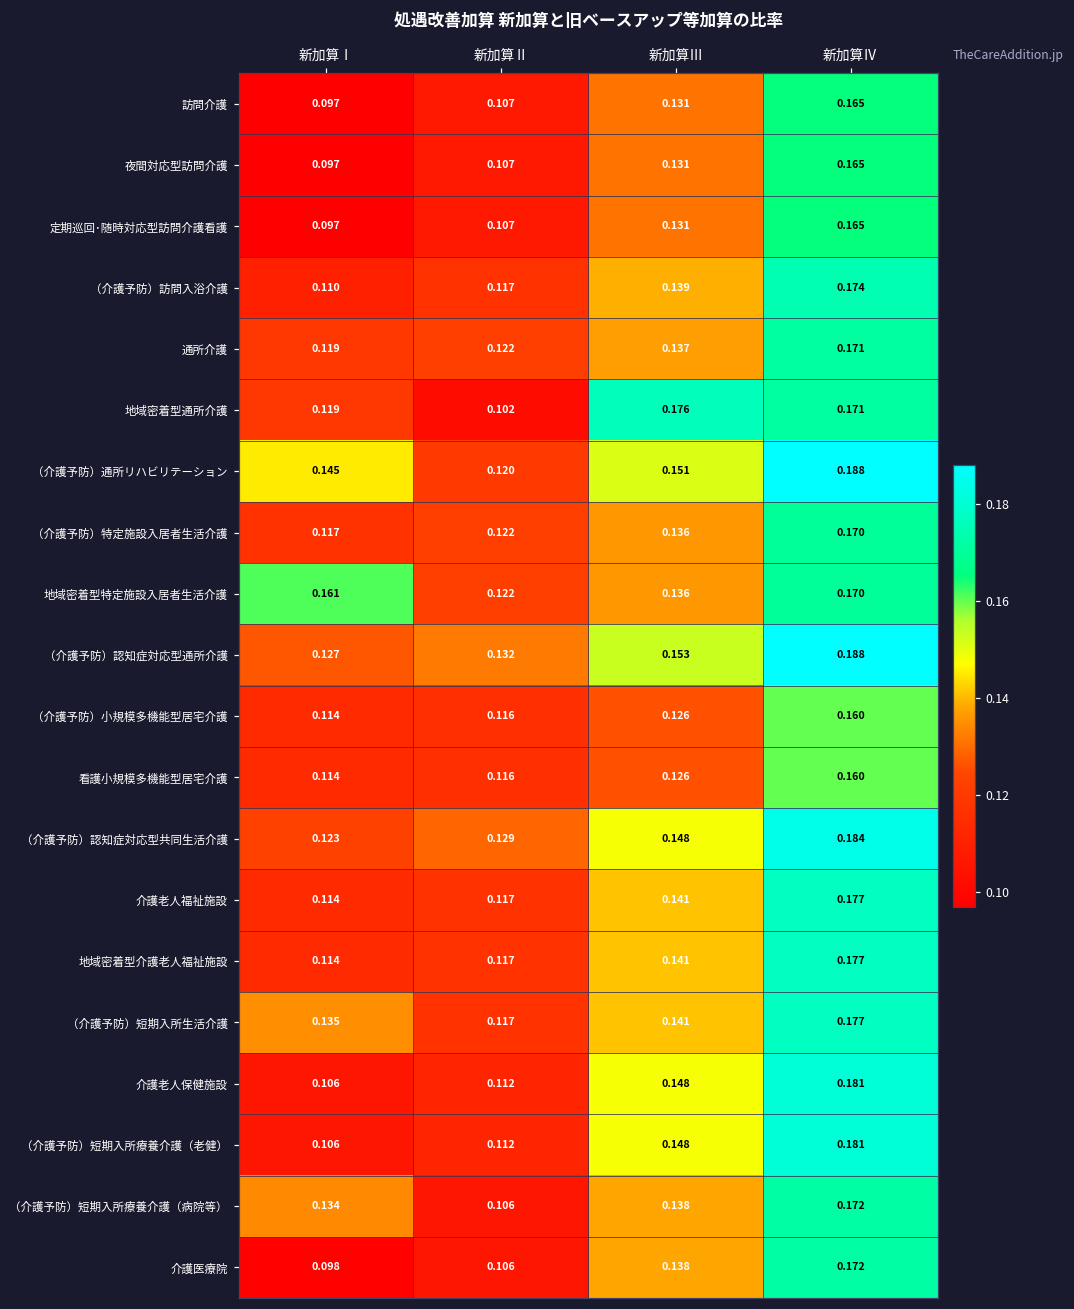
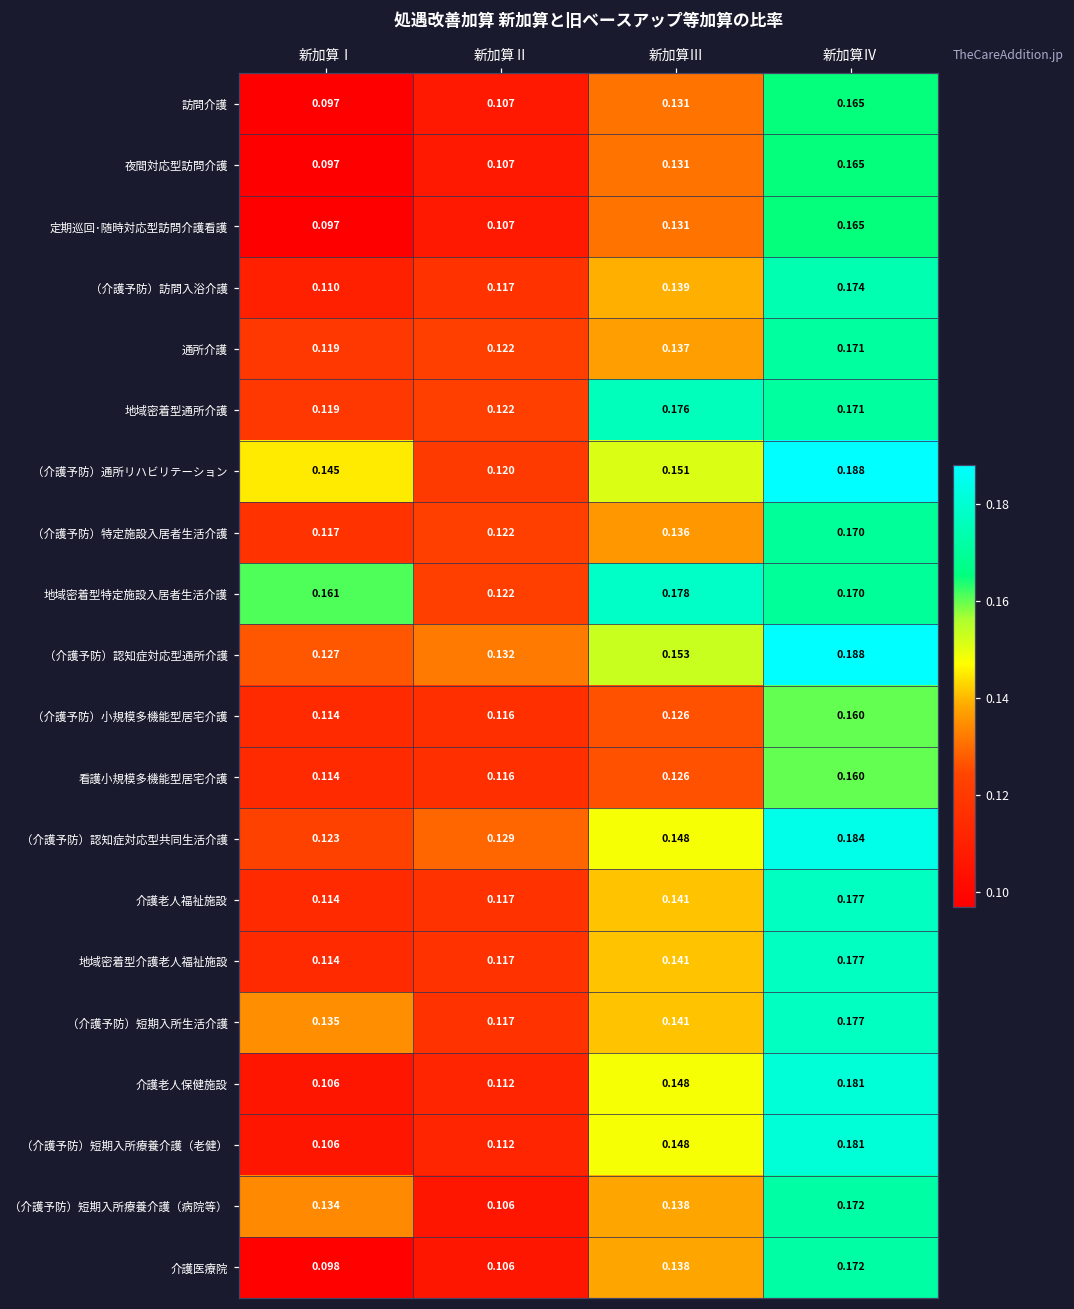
  {
    "訪問介護": {
      "新加算Ⅰ": 0.097,
      "新加算Ⅱ": 0.107,
      "新加算Ⅲ": 0.131,
      "新加算Ⅳ": 0.165
    },
    "夜間対応型訪問介護": {
      "新加算Ⅰ": 0.097,
      "新加算Ⅱ": 0.107,
      "新加算Ⅲ": 0.131,
      "新加算Ⅳ": 0.165
    },
    "定期巡回･随時対応型訪問介護看護": {
      "新加算Ⅰ": 0.097,
      "新加算Ⅱ": 0.107,
      "新加算Ⅲ": 0.131,
      "新加算Ⅳ": 0.165
    },
    "（介護予防）訪問入浴介護": {
      "新加算Ⅰ": 0.110,
      "新加算Ⅱ": 0.117,
      "新加算Ⅲ": 0.139,
      "新加算Ⅳ": 0.174
    },
    "通所介護": {
      "新加算Ⅰ": 0.119,
      "新加算Ⅱ": 0.122,
      "新加算Ⅲ": 0.137,
      "新加算Ⅳ": 0.171
    },
    "地域密着型通所介護": {
      "新加算Ⅰ": 0.119,
-     "新加算Ⅱ": 0.102,
+     "新加算Ⅱ": 0.122,
      "新加算Ⅲ": 0.176,
      "新加算Ⅳ": 0.171
    },
    "（介護予防）通所リハビリテーション": {
      "新加算Ⅰ": 0.145,
      "新加算Ⅱ": 0.120,
      "新加算Ⅲ": 0.151,
      "新加算Ⅳ": 0.188
    },
    "（介護予防）特定施設入居者生活介護": {
      "新加算Ⅰ": 0.117,
      "新加算Ⅱ": 0.122,
      "新加算Ⅲ": 0.136,
      "新加算Ⅳ": 0.170
    },
    "地域密着型特定施設入居者生活介護": {
      "新加算Ⅰ": 0.161,
      "新加算Ⅱ": 0.122,
-     "新加算Ⅲ": 0.136,
+     "新加算Ⅲ": 0.178,
      "新加算Ⅳ": 0.170
    },
    "（介護予防）認知症対応型通所介護": {
      "新加算Ⅰ": 0.127,
      "新加算Ⅱ": 0.132,
      "新加算Ⅲ": 0.153,
      "新加算Ⅳ": 0.188
    },
    "（介護予防）小規模多機能型居宅介護": {
      "新加算Ⅰ": 0.114,
      "新加算Ⅱ": 0.116,
      "新加算Ⅲ": 0.126,
      "新加算Ⅳ": 0.160
    },
    "看護小規模多機能型居宅介護": {
      "新加算Ⅰ": 0.114,
      "新加算Ⅱ": 0.116,
      "新加算Ⅲ": 0.126,
      "新加算Ⅳ": 0.160
    },
    "（介護予防）認知症対応型共同生活介護": {
      "新加算Ⅰ": 0.123,
      "新加算Ⅱ": 0.129,
      "新加算Ⅲ": 0.148,
      "新加算Ⅳ": 0.184
    },
    "介護老人福祉施設": {
      "新加算Ⅰ": 0.114,
      "新加算Ⅱ": 0.117,
      "新加算Ⅲ": 0.141,
      "新加算Ⅳ": 0.177
    },
    "地域密着型介護老人福祉施設": {
      "新加算Ⅰ": 0.114,
      "新加算Ⅱ": 0.117,
      "新加算Ⅲ": 0.141,
      "新加算Ⅳ": 0.177
    },
    "（介護予防）短期入所生活介護": {
      "新加算Ⅰ": 0.135,
      "新加算Ⅱ": 0.117,
      "新加算Ⅲ": 0.141,
      "新加算Ⅳ": 0.177
    },
    "介護老人保健施設": {
      "新加算Ⅰ": 0.106,
      "新加算Ⅱ": 0.112,
      "新加算Ⅲ": 0.148,
      "新加算Ⅳ": 0.181
    },
    "（介護予防）短期入所療養介護（老健）": {
      "新加算Ⅰ": 0.106,
      "新加算Ⅱ": 0.112,
      "新加算Ⅲ": 0.148,
      "新加算Ⅳ": 0.181
    },
    "（介護予防）短期入所療養介護（病院等）": {
      "新加算Ⅰ": 0.134,
      "新加算Ⅱ": 0.106,
      "新加算Ⅲ": 0.138,
      "新加算Ⅳ": 0.172
    },
    "介護医療院": {
      "新加算Ⅰ": 0.098,
      "新加算Ⅱ": 0.106,
      "新加算Ⅲ": 0.138,
      "新加算Ⅳ": 0.172
    }
  }
